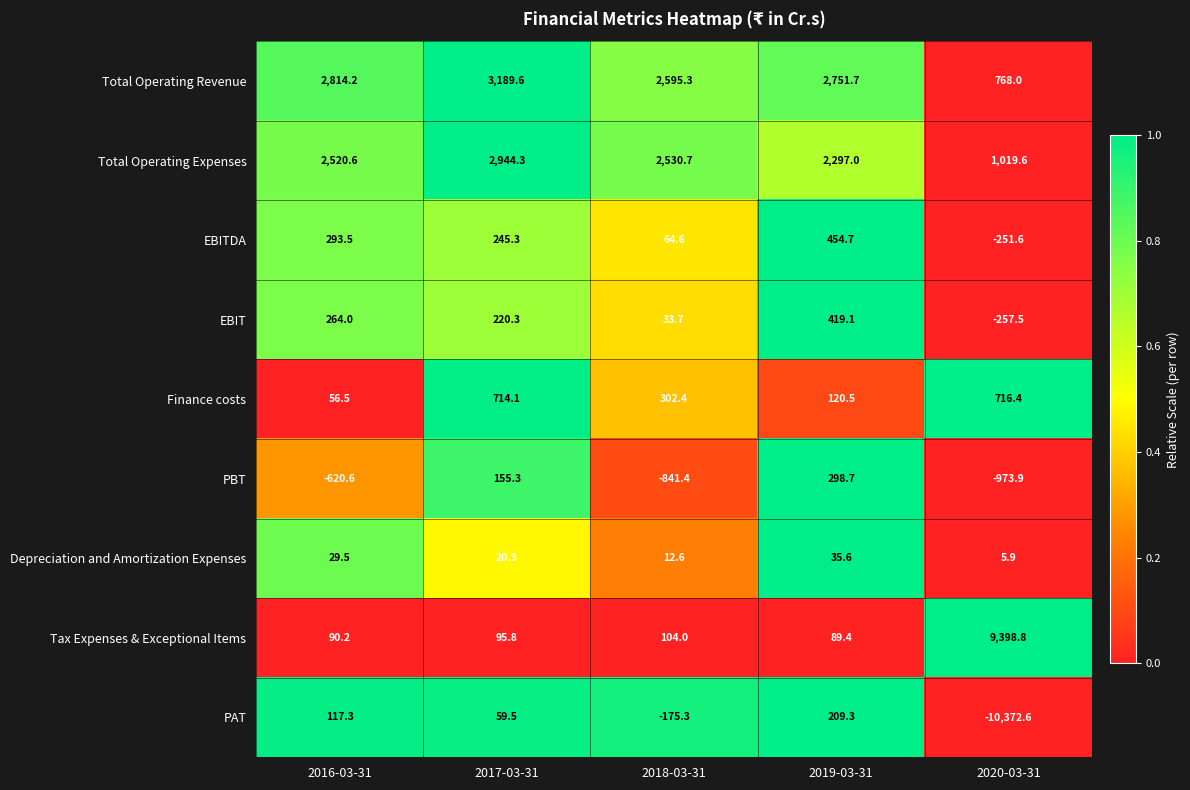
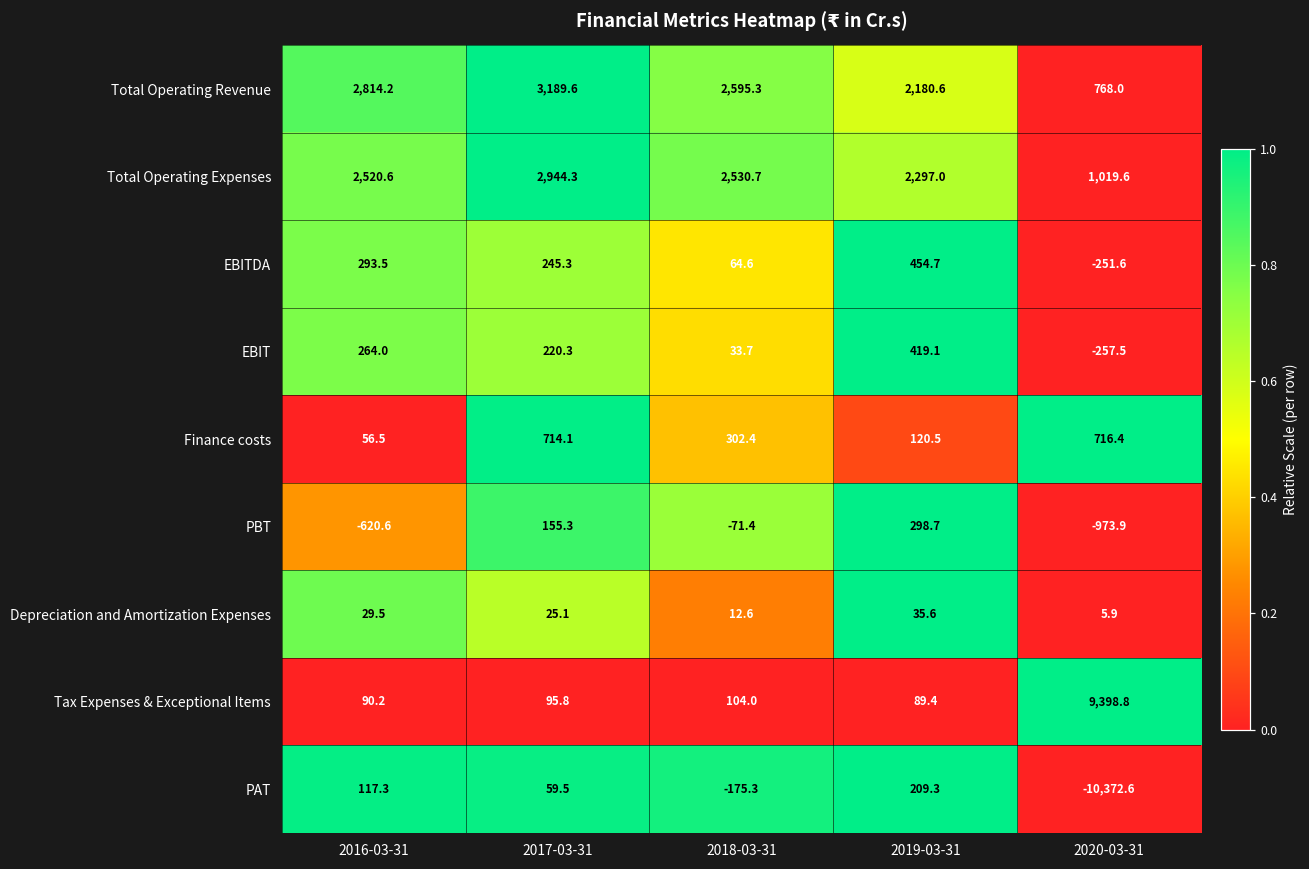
  {
    "Total Operating Revenue": {
      "2016-03-31": "2,814.2",
      "2017-03-31": "3,189.6",
      "2018-03-31": "2,595.3",
-     "2019-03-31": "2,751.7",
+     "2019-03-31": "2,180.6",
      "2020-03-31": "768.0"
    },
    "Total Operating Expenses": {
      "2016-03-31": "2,520.6",
      "2017-03-31": "2,944.3",
      "2018-03-31": "2,530.7",
      "2019-03-31": "2,297.0",
      "2020-03-31": "1,019.6"
    },
    "EBITDA": {
      "2016-03-31": "293.5",
      "2017-03-31": "245.3",
      "2018-03-31": "64.6",
      "2019-03-31": "454.7",
      "2020-03-31": "-251.6"
    },
    "EBIT": {
      "2016-03-31": "264.0",
      "2017-03-31": "220.3",
      "2018-03-31": "33.7",
      "2019-03-31": "419.1",
      "2020-03-31": "-257.5"
    },
    "Finance costs": {
      "2016-03-31": "56.5",
      "2017-03-31": "714.1",
      "2018-03-31": "302.4",
      "2019-03-31": "120.5",
      "2020-03-31": "716.4"
    },
    "PBT": {
      "2016-03-31": "-620.6",
      "2017-03-31": "155.3",
-     "2018-03-31": "-841.4",
+     "2018-03-31": "-71.4",
      "2019-03-31": "298.7",
      "2020-03-31": "-973.9"
    },
    "Depreciation and Amortization Expenses": {
      "2016-03-31": "29.5",
-     "2017-03-31": "20.3",
+     "2017-03-31": "25.1",
      "2018-03-31": "12.6",
      "2019-03-31": "35.6",
      "2020-03-31": "5.9"
    },
    "Tax Expenses & Exceptional Items": {
      "2016-03-31": "90.2",
      "2017-03-31": "95.8",
      "2018-03-31": "104.0",
      "2019-03-31": "89.4",
      "2020-03-31": "9,398.8"
    },
    "PAT": {
      "2016-03-31": "117.3",
      "2017-03-31": "59.5",
      "2018-03-31": "-175.3",
      "2019-03-31": "209.3",
      "2020-03-31": "-10,372.6"
    }
  }
